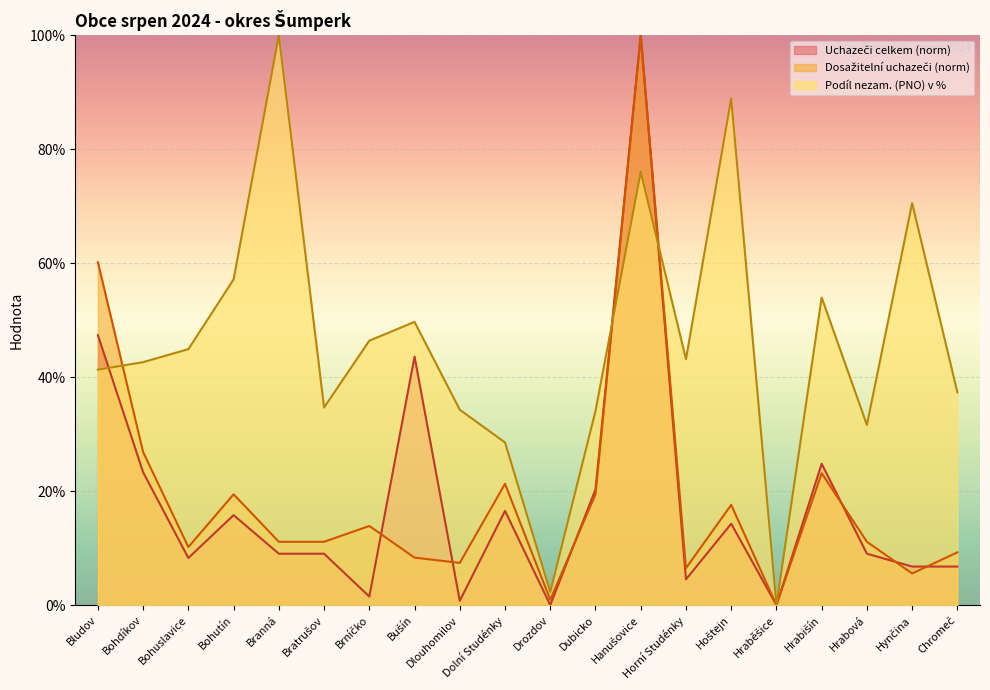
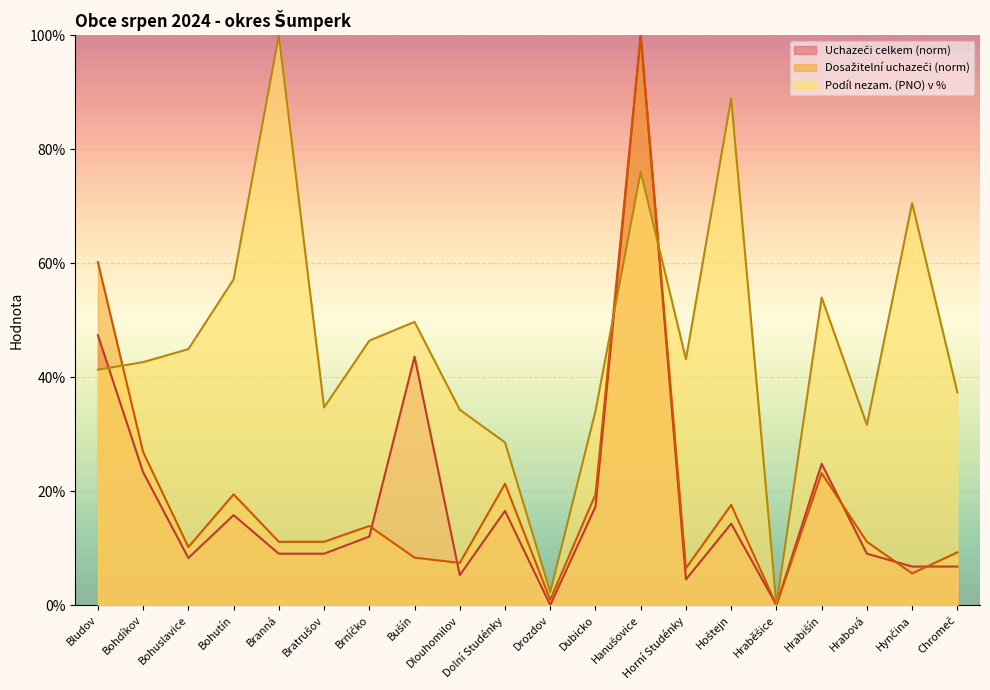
  {
    "Uchazeči celkem (norm)": {
      "Bludov": "47%",
      "Bohdíkov": "23%",
      "Bohuslavice": "8%",
      "Bohutín": "16%",
      "Branná": "9%",
      "Bratrušov": "9%",
-     "Brníčko": "2%",
+     "Brníčko": "12%",
      "Bušín": "44%",
-     "Dlouhomilov": "1%",
+     "Dlouhomilov": "5%",
      "Dolní Studénky": "17%",
      "Drozdov": "0%",
-     "Dubicko": "20%",
+     "Dubicko": "17%",
      "Horní Studénky": "5%",
      "Hoštejn": "14%",
      "Hrabišín": "25%",
      "Hrabová": "9%",
      "Hynčina": "7%",
      "Chromeč": "7%"
    }
  }
